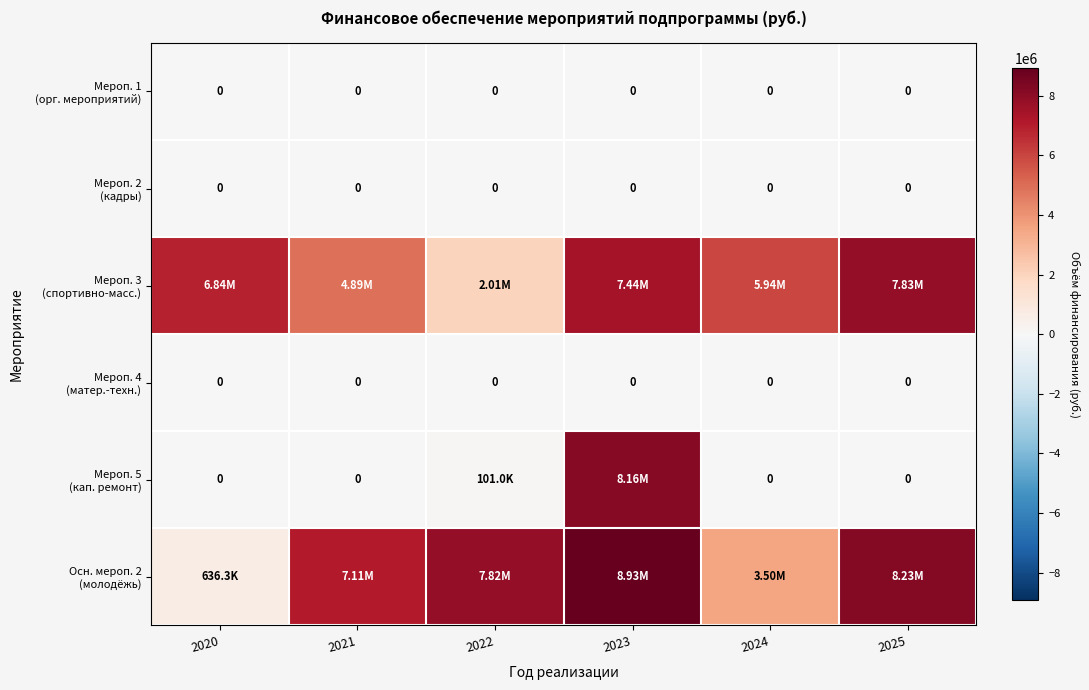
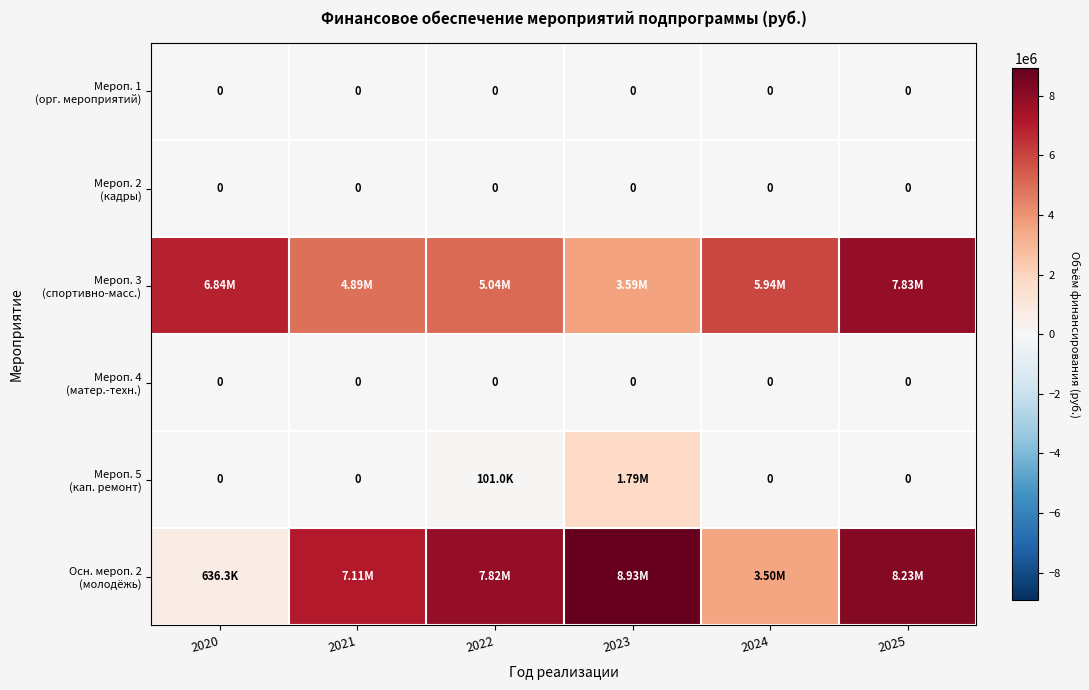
  {
    "Мероп. 1 (орг. мероприятий)": {
      "2020": "0",
      "2021": "0",
      "2022": "0",
      "2023": "0",
      "2024": "0",
      "2025": "0"
    },
    "Мероп. 2 (кадры)": {
      "2020": "0",
      "2021": "0",
      "2022": "0",
      "2023": "0",
      "2024": "0",
      "2025": "0"
    },
    "Мероп. 3 (спортивно-масс.)": {
      "2020": "6.84M",
      "2021": "4.89M",
-     "2022": "2.01M",
-     "2023": "7.44M",
+     "2022": "5.04M",
+     "2023": "3.59M",
      "2024": "5.94M",
      "2025": "7.83M"
    },
    "Мероп. 4 (матер.-техн.)": {
      "2020": "0",
      "2021": "0",
      "2022": "0",
      "2023": "0",
      "2024": "0",
      "2025": "0"
    },
    "Мероп. 5 (кап. ремонт)": {
      "2020": "0",
      "2021": "0",
      "2022": "101.0K",
-     "2023": "8.16M",
+     "2023": "1.79M",
      "2024": "0",
      "2025": "0"
    },
    "Осн. мероп. 2 (молодёжь)": {
      "2020": "636.3K",
      "2021": "7.11M",
      "2022": "7.82M",
      "2023": "8.93M",
      "2024": "3.50M",
      "2025": "8.23M"
    }
  }
